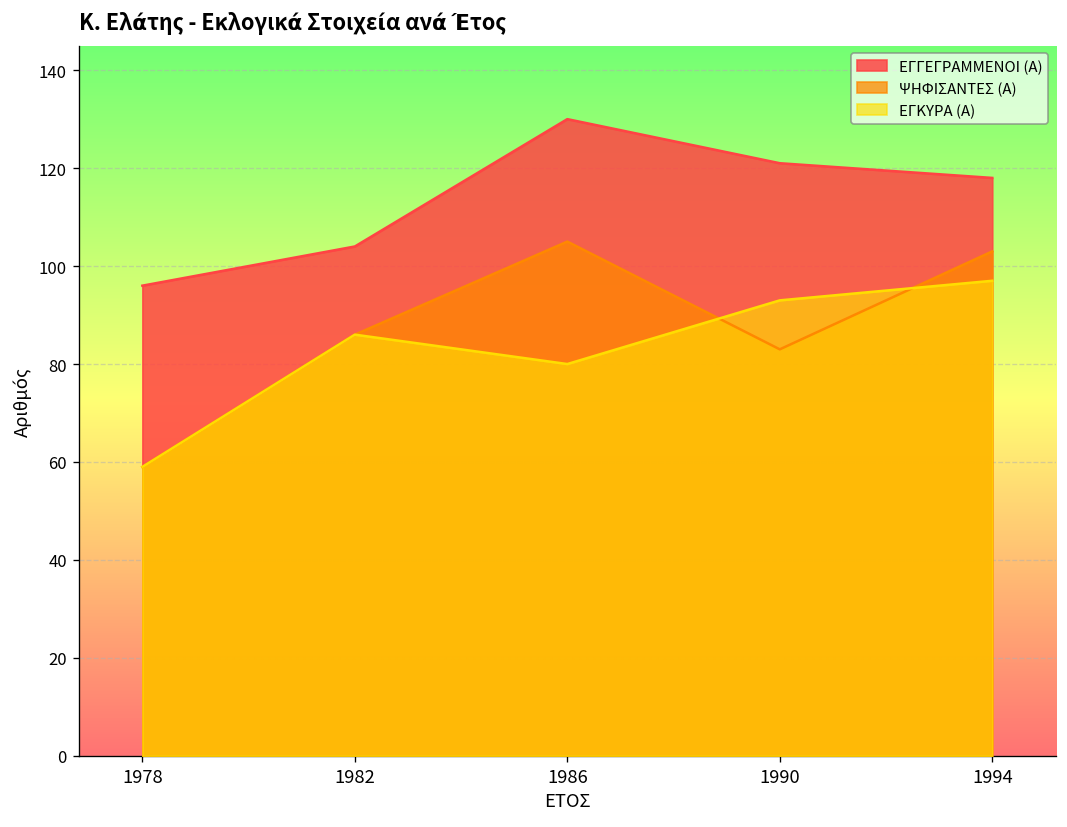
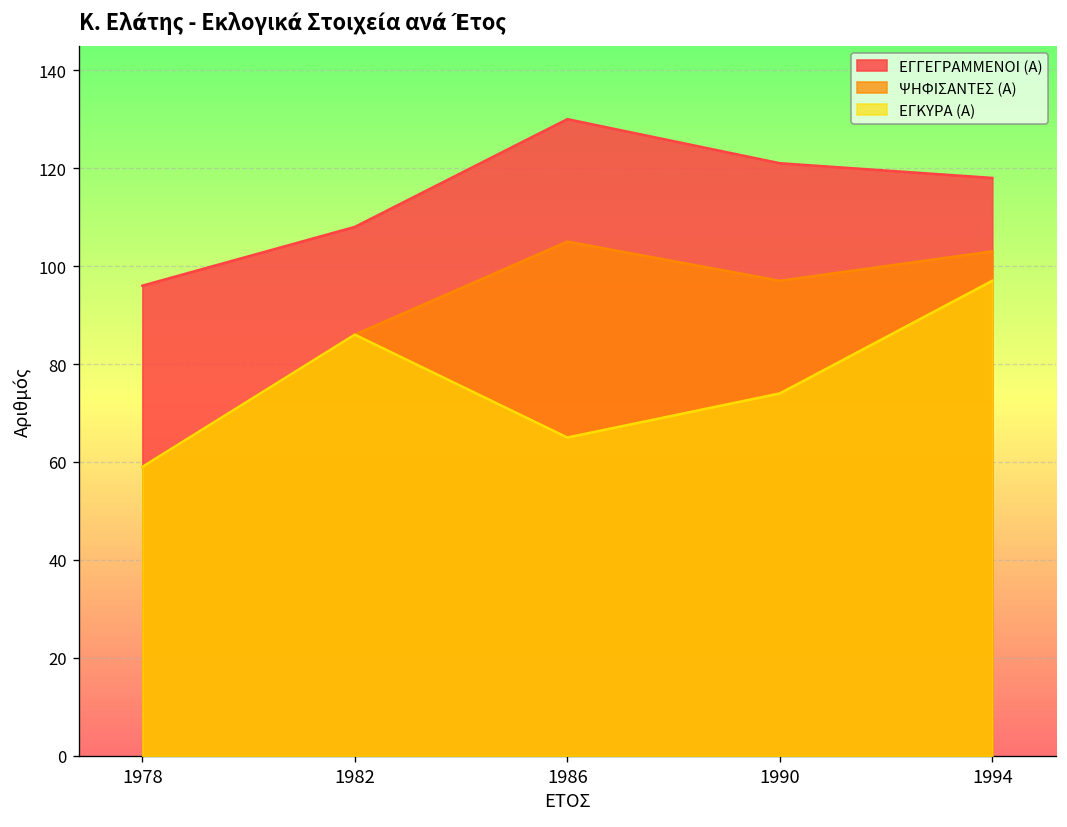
  {
    "ΕΓΓΕΓΡΑΜΜΕΝΟΙ (Α)": {
      "1978": 96,
-     "1982": 104,
+     "1982": 108,
      "1986": 130,
      "1990": 121,
      "1994": 118
    },
    "ΨΗΦΙΣΑΝΤΕΣ (Α)": {
      "1986": 105,
-     "1990": 83,
+     "1990": 97,
      "1994": 103
    },
    "ΕΓΚΥΡΑ (Α)": {
-     "1986": 80,
-     "1990": 93,
+     "1986": 65,
+     "1990": 74,
      "1994": 97
    }
  }
